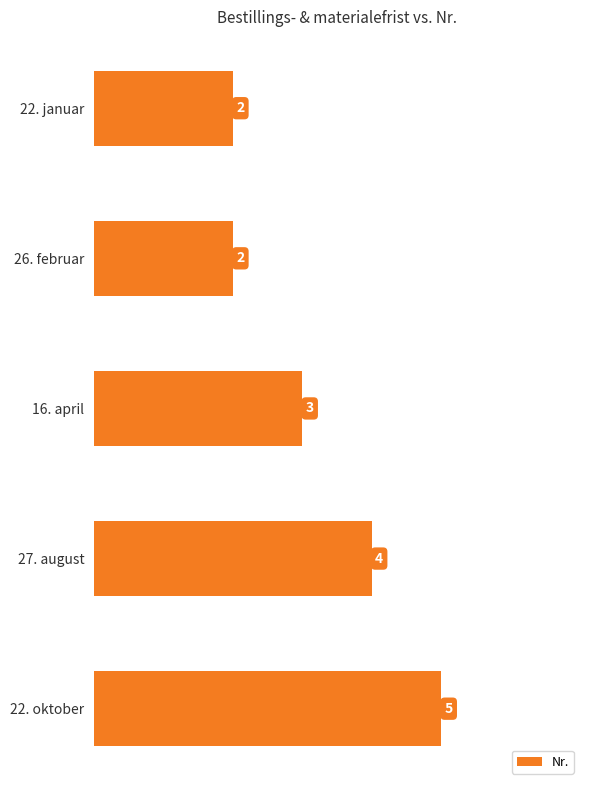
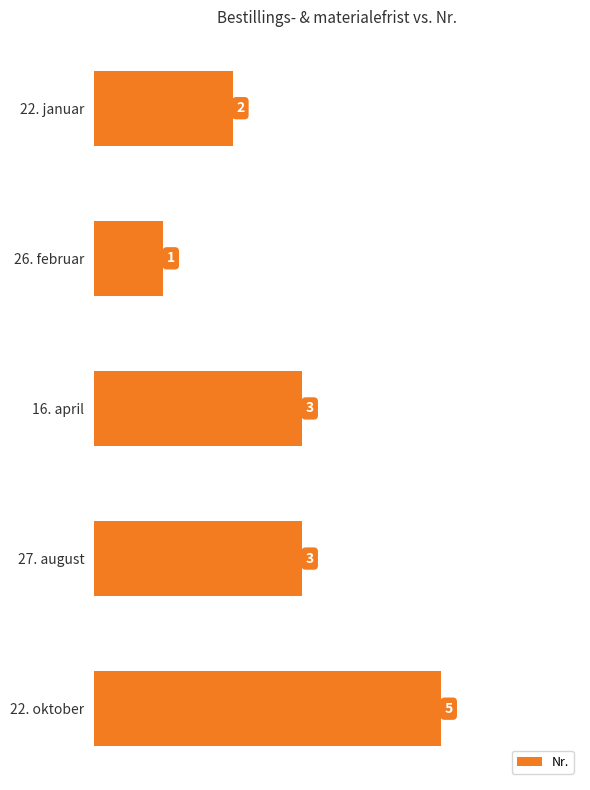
  {
-   "26. februar": 2,
-   "27. august": 4
+   "26. februar": 1,
+   "27. august": 3
  }
